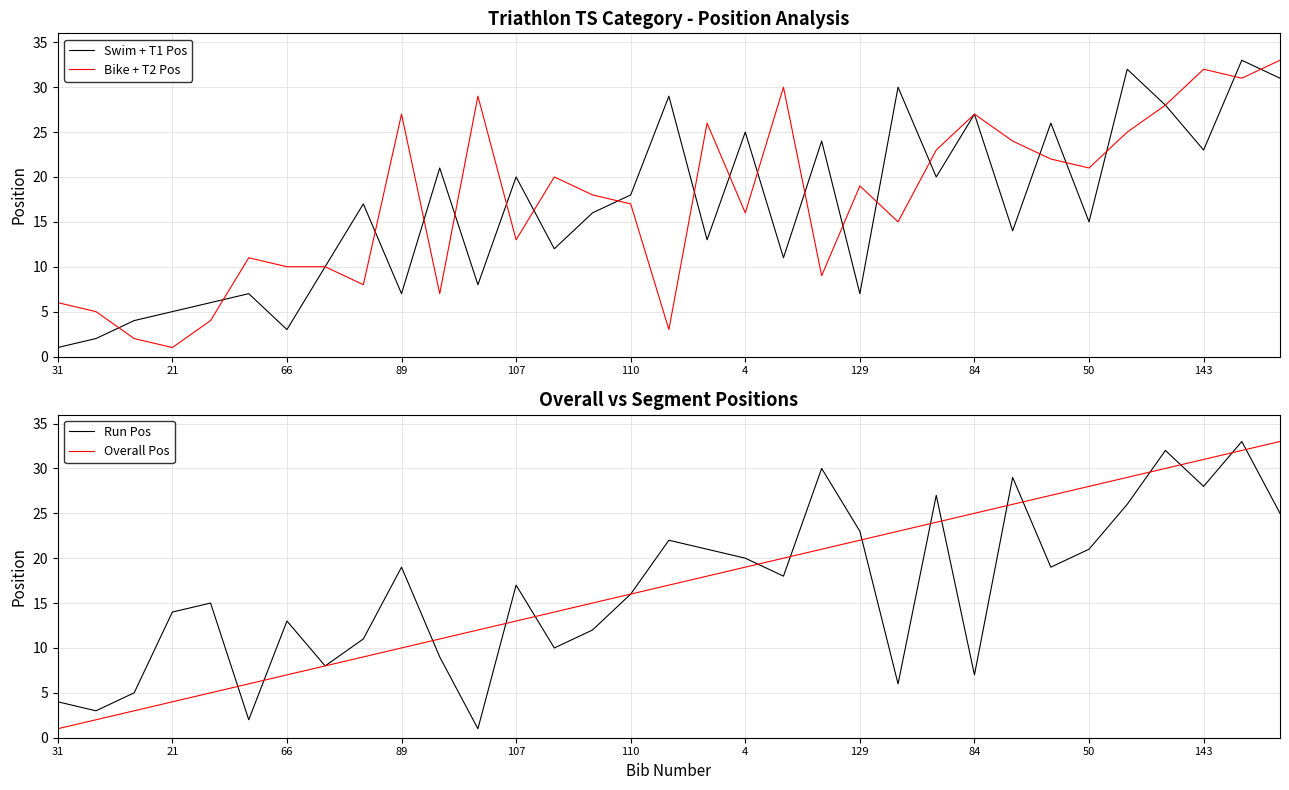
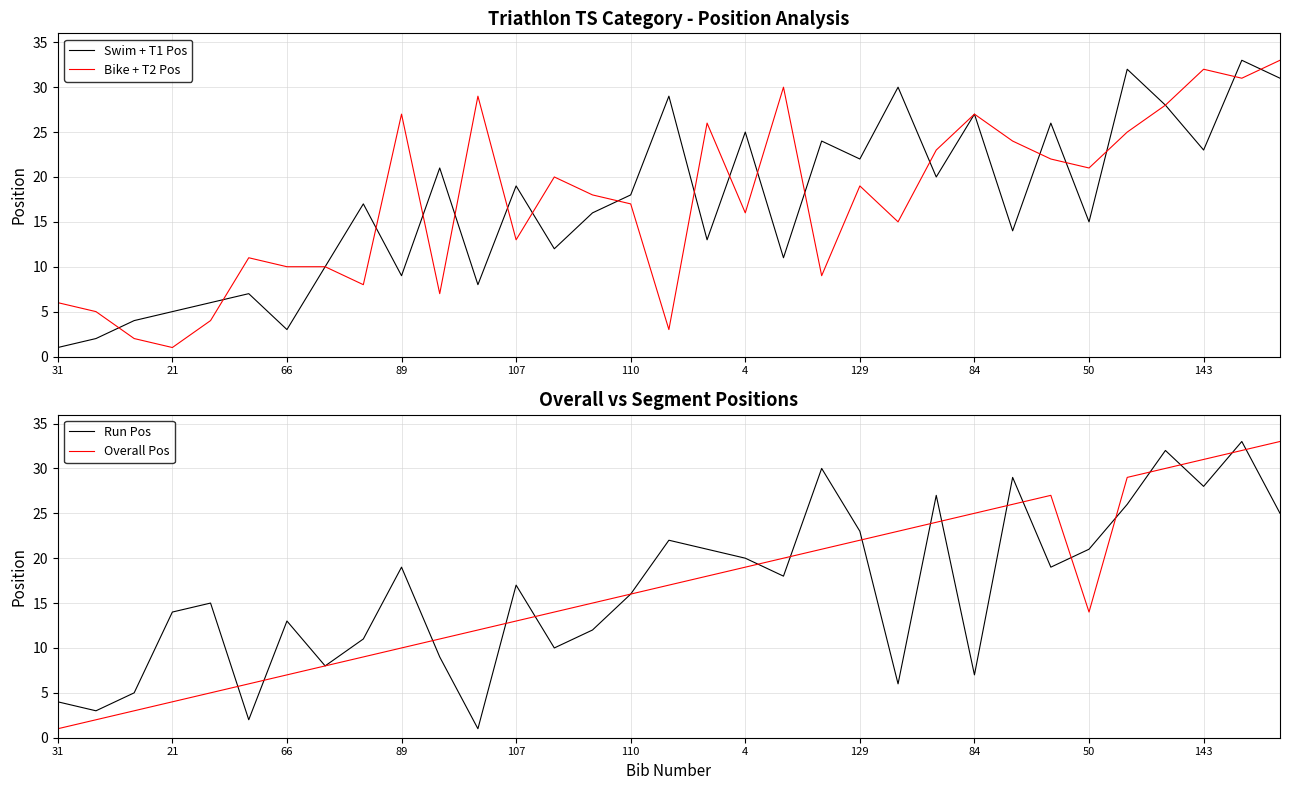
  {
    "Triathlon TS Category - Position Analysis": {
      "Swim + T1 Pos": {
        "31": 1,
        "21": 5,
        "66": 3,
-       "89": 7,
-       "107": 20,
+       "89": 9,
+       "107": 19,
        "110": 18,
        "4": 25,
-       "129": 7,
+       "129": 22,
        "50": 15,
        "143": 23
      },
      "Bike + T2 Pos": {
        "31": 6,
        "21": 1,
        "66": 10,
        "89": 27,
        "107": 13,
        "110": 17,
        "4": 16,
        "129": 19,
        "50": 21,
        "143": 32
      }
    },
    "Overall vs Segment Positions": {
      "Run Pos": {
        "31": 4,
        "21": 14,
        "66": 13,
        "89": 19,
        "107": 17,
        "4": 20,
        "129": 23,
        "84": 7,
        "50": 21,
        "143": 28
      },
      "Overall Pos": {
        "31": 1,
        "21": 4,
        "66": 7,
        "89": 10,
        "107": 13,
        "4": 19,
        "129": 22,
        "84": 25,
-       "50": 28,
+       "50": 14,
        "143": 31
      }
    }
  }
